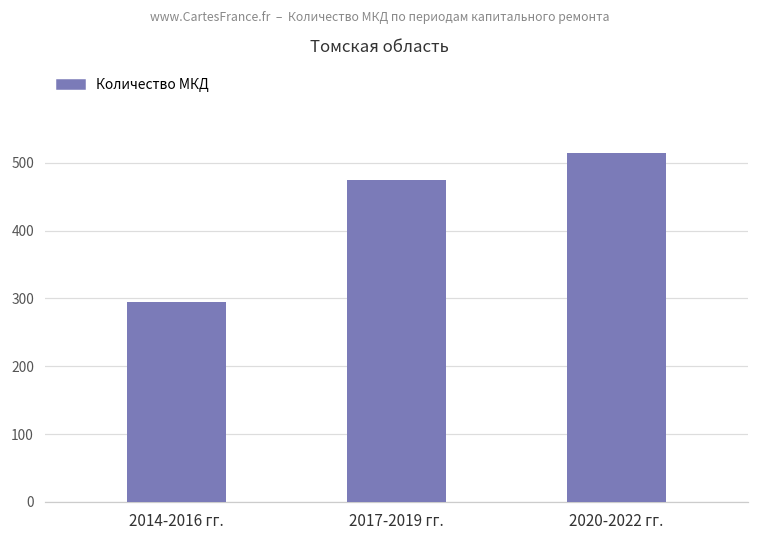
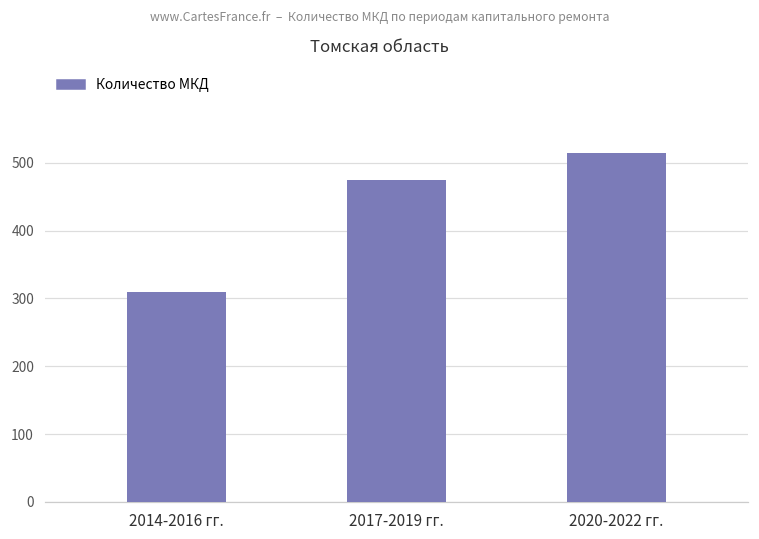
  {
-   "2014-2016 гг.": 290,
+   "2014-2016 гг.": 310,
    "2017-2019 гг.": 470,
    "2020-2022 гг.": 510
  }
